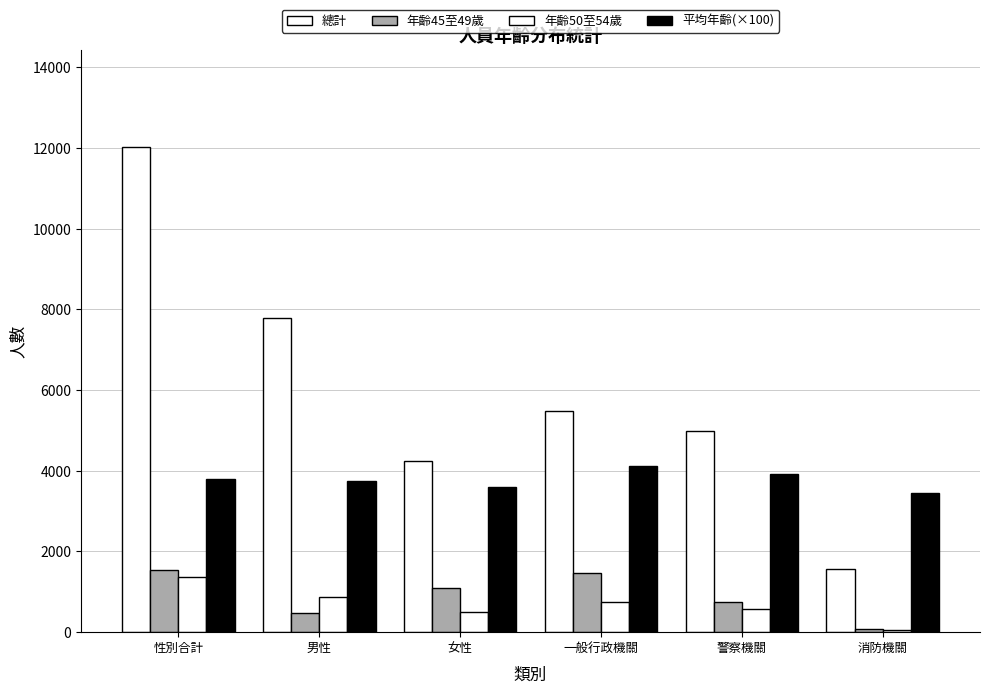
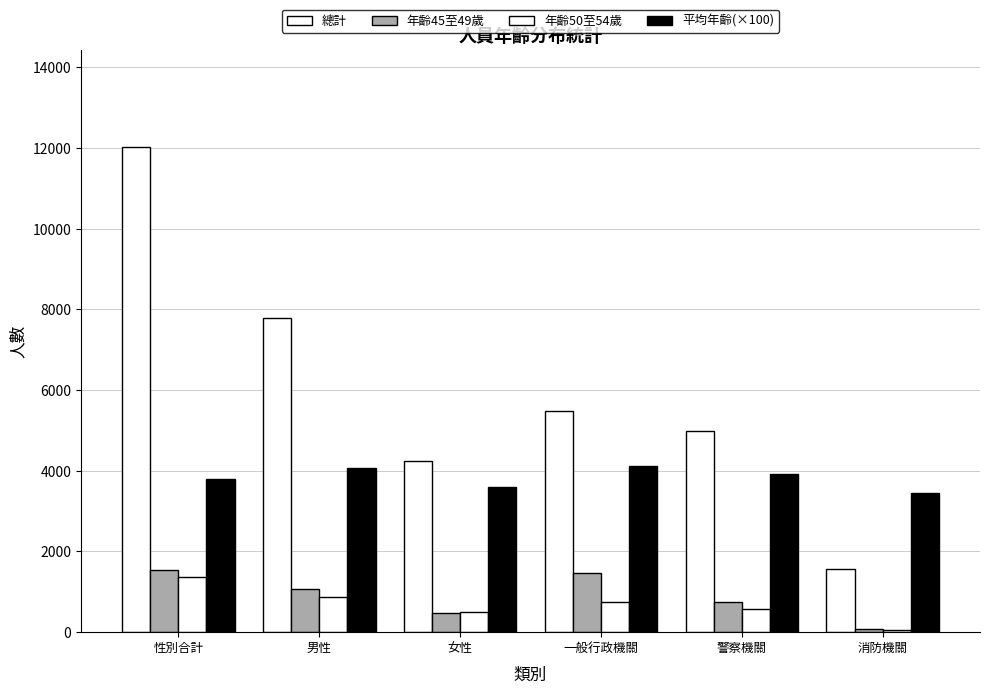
  {
    "年齡45至49歲": {
      "性別合計": 1500,
-     "男性": 500,
-     "女性": 1100,
+     "男性": 1100,
+     "女性": 500,
      "一般行政機關": 1500,
      "警察機關": 800,
      "消防機關": 100
    },
    "平均年齡(×100)": {
      "性別合計": 3800,
-     "男性": 3800,
+     "男性": 4100,
      "女性": 3600,
      "一般行政機關": 4100,
      "警察機關": 3900,
      "消防機關": 3500
    }
  }
